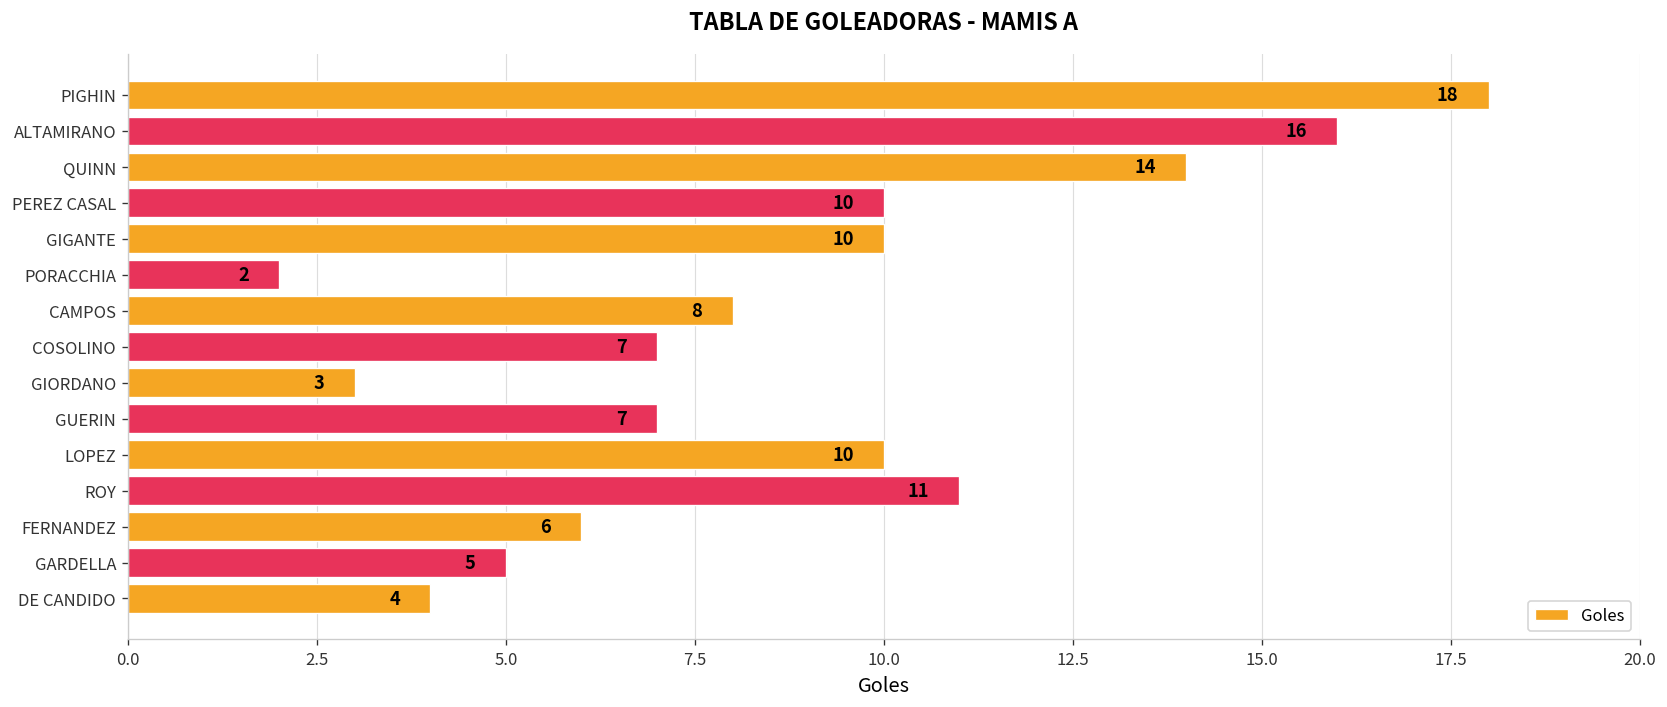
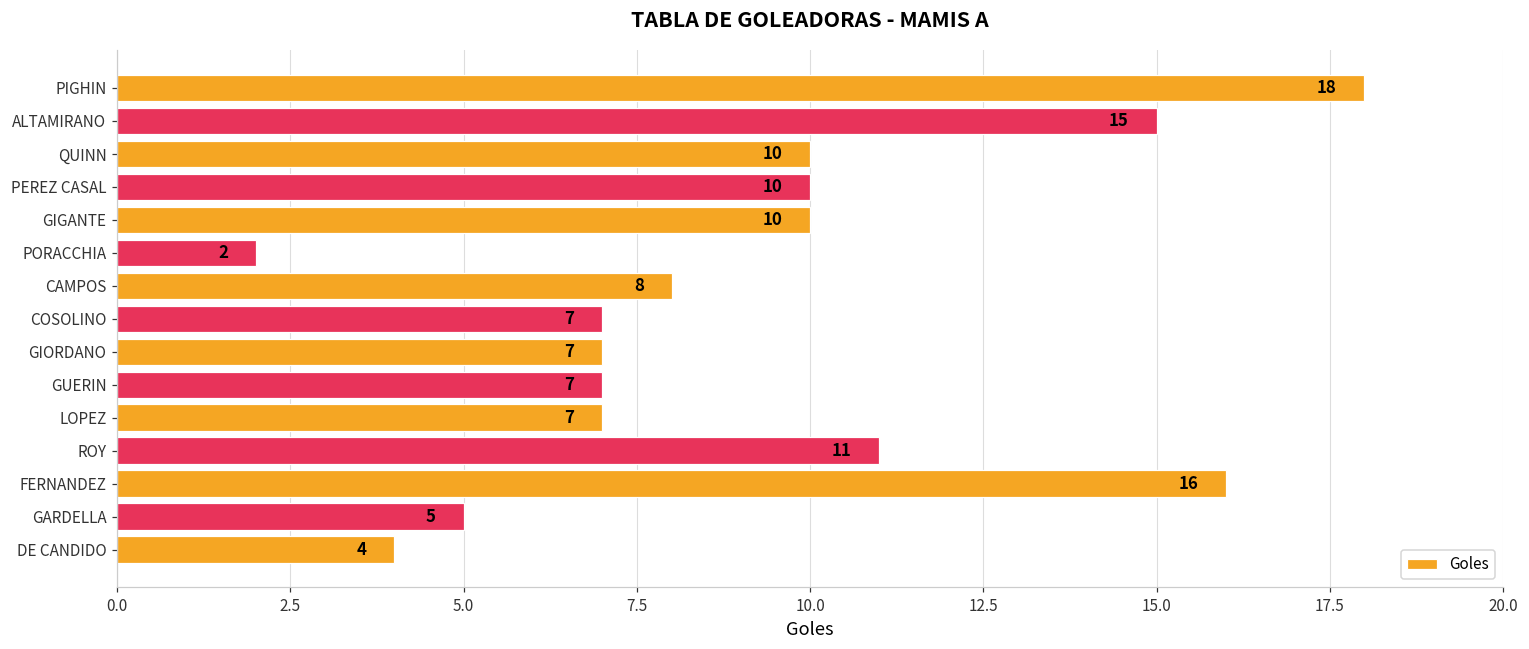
  {
    "PIGHIN": 18,
-   "ALTAMIRANO": 16,
-   "QUINN": 14,
+   "ALTAMIRANO": 15,
+   "QUINN": 10,
    "PEREZ CASAL": 10,
    "GIGANTE": 10,
    "PORACCHIA": 2,
    "CAMPOS": 8,
    "COSOLINO": 7,
-   "GIORDANO": 3,
+   "GIORDANO": 7,
    "GUERIN": 7,
-   "LOPEZ": 10,
+   "LOPEZ": 7,
    "ROY": 11,
-   "FERNANDEZ": 6,
+   "FERNANDEZ": 16,
    "GARDELLA": 5,
    "DE CANDIDO": 4
  }
